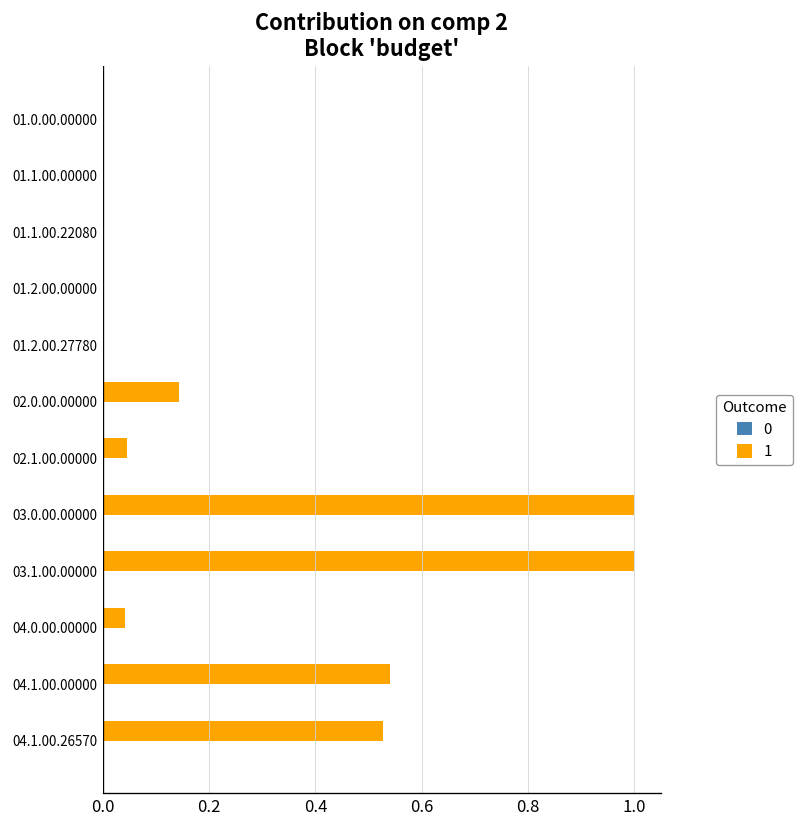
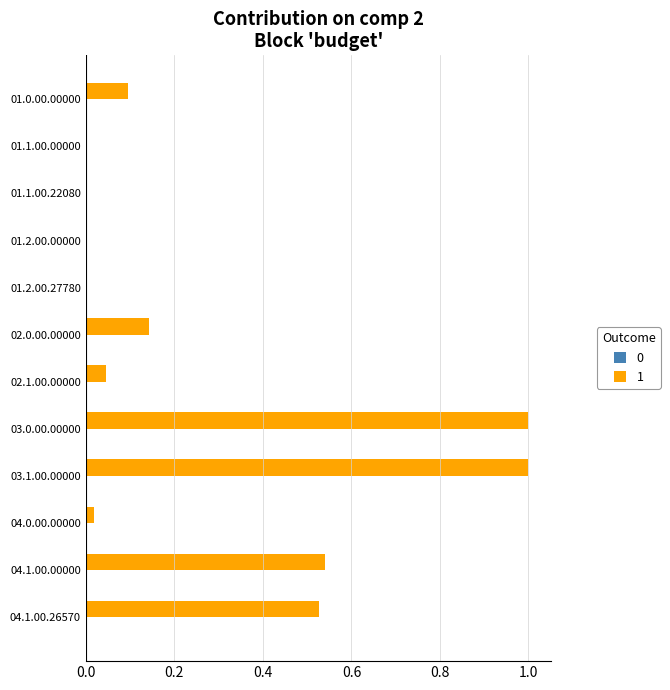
  {
    "0": {
      "01.0.00.00000": 0.00,
      "01.1.00.00000": 0.00,
      "01.1.00.22080": 0.00,
      "01.2.00.00000": 0.00,
      "01.2.00.27780": 0.00,
      "02.0.00.00000": 0.00,
      "02.1.00.00000": 0.00,
      "03.0.00.00000": 0.00,
      "03.1.00.00000": 0.00,
      "04.0.00.00000": 0.00,
      "04.1.00.00000": 0.00,
      "04.1.00.26570": 0.00
    },
    "1": {
-     "01.0.00.00000": 0.00,
+     "01.0.00.00000": 0.09,
      "02.0.00.00000": 0.14,
      "02.1.00.00000": 0.05,
      "03.0.00.00000": 1.00,
      "03.1.00.00000": 1.00,
-     "04.0.00.00000": 0.04,
+     "04.0.00.00000": 0.02,
      "04.1.00.00000": 0.54,
      "04.1.00.26570": 0.53
    }
  }
